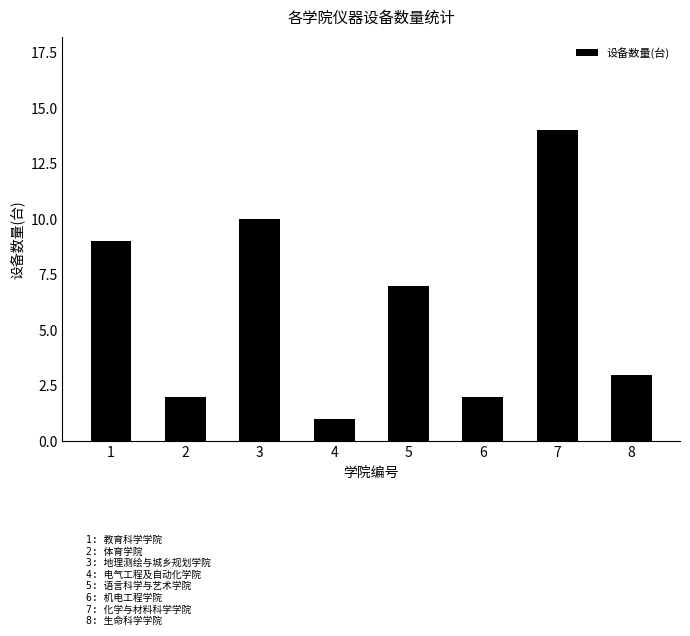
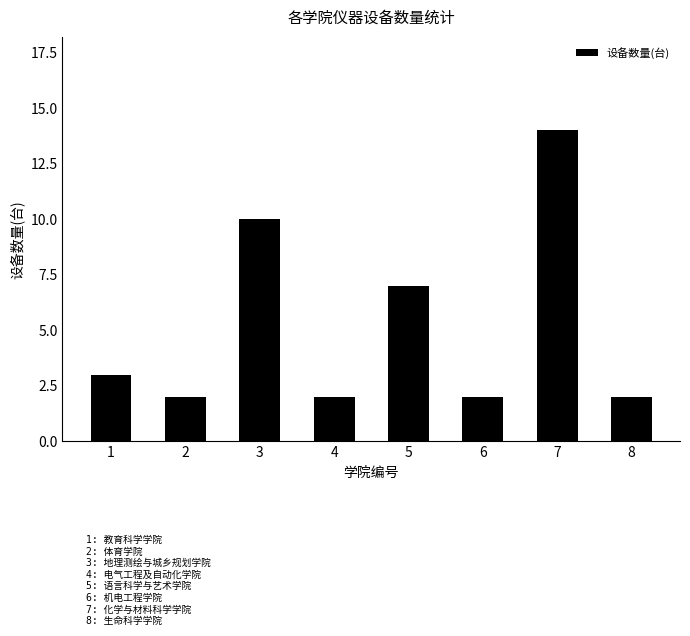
  {
-   "1": 9,
+   "1": 3,
    "2": 2,
    "3": 10,
-   "4": 1,
+   "4": 2,
    "5": 7,
    "6": 2,
    "7": 14,
-   "8": 3
+   "8": 2
  }
